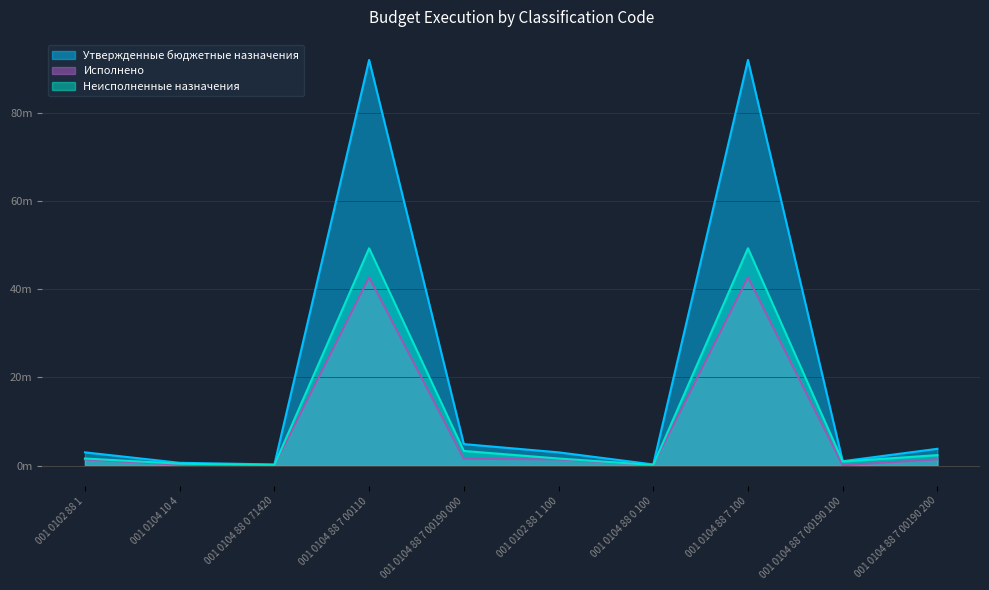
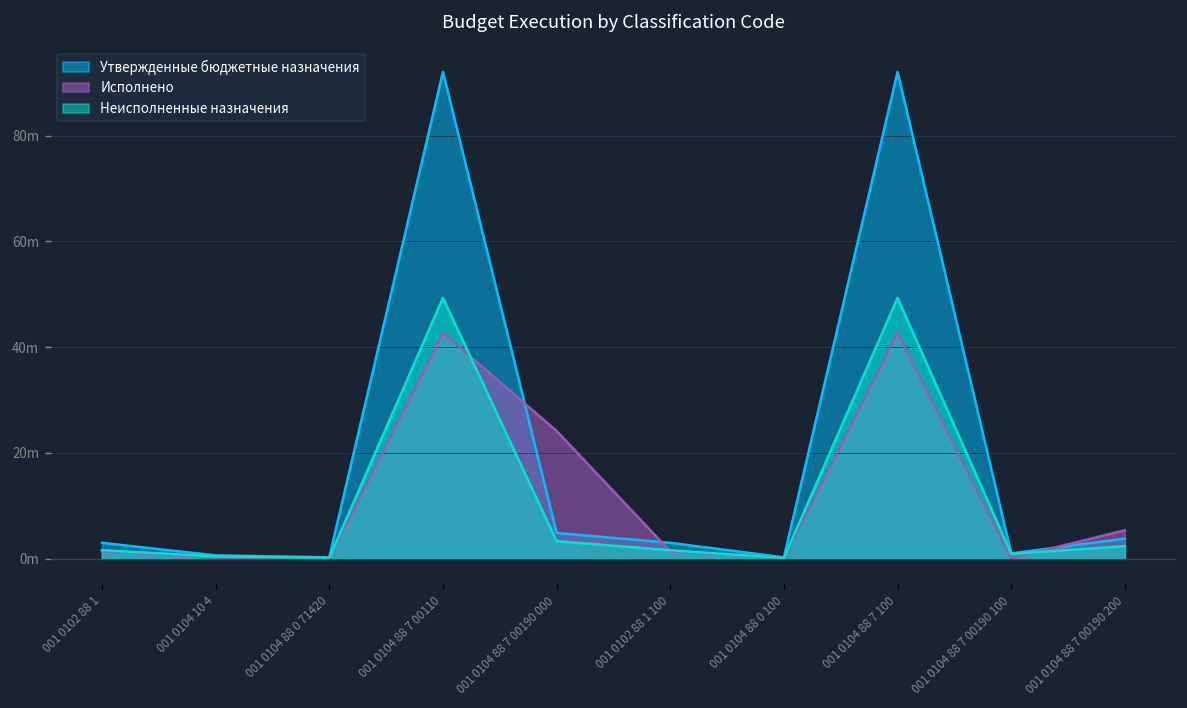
  {
    "Исполнено": {
      "001 0104 88 7 00110": "43m",
-     "001 0104 88 7 00190 000": "2m",
+     "001 0104 88 7 00190 000": "24m",
      "001 0104 88 7 100": "43m",
      "001 0104 88 7 00190 100": "0m",
-     "001 0104 88 7 00190 200": "1m"
+     "001 0104 88 7 00190 200": "5m"
    }
  }
